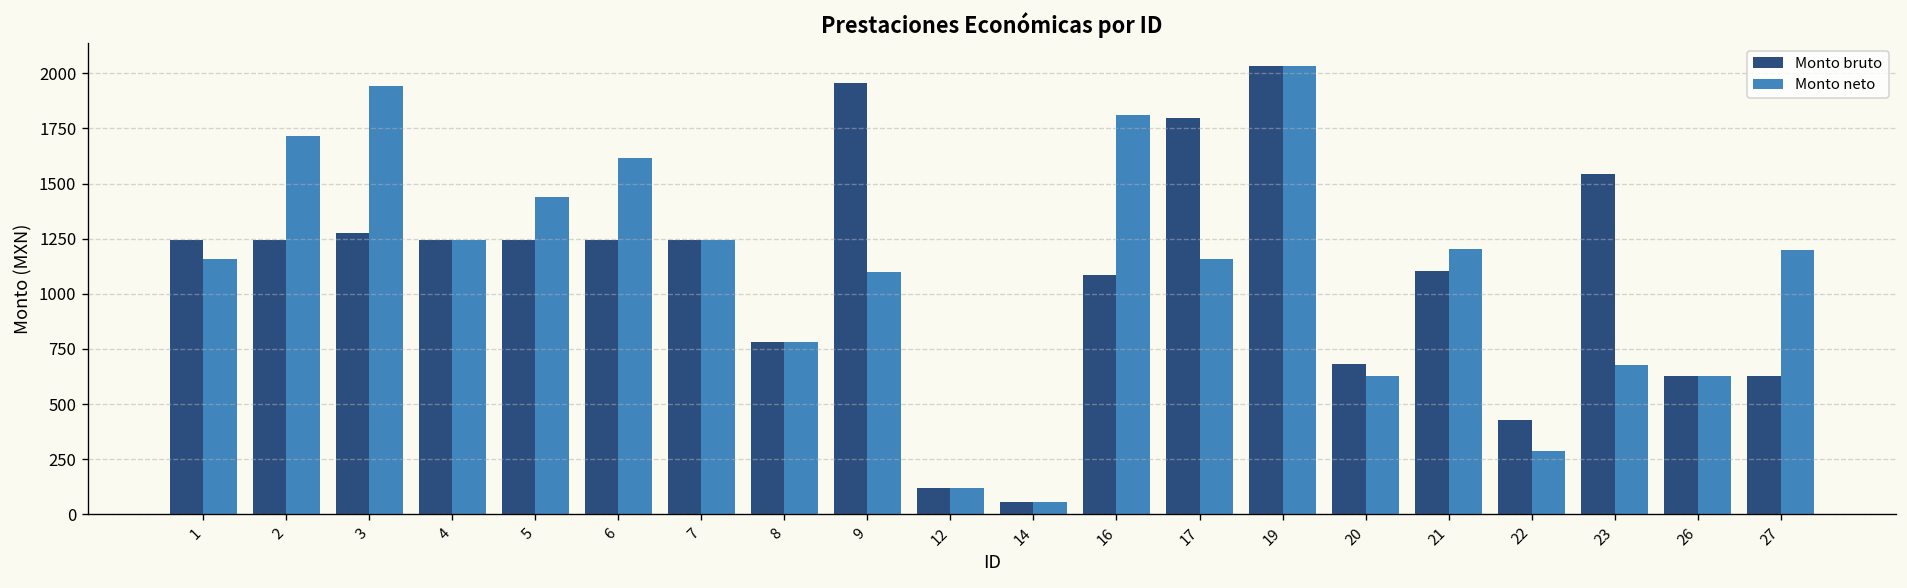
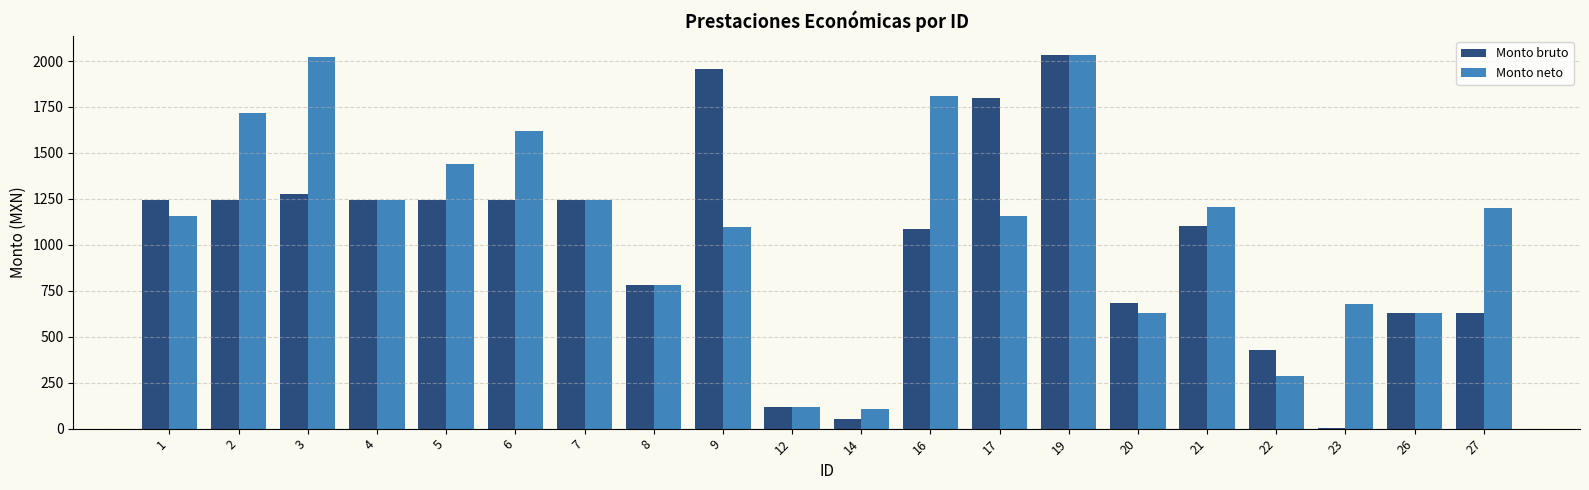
  {
    "Monto bruto": {
      "1": 1250,
      "2": 1250,
      "3": 1270,
      "4": 1250,
      "5": 1250,
      "6": 1250,
      "7": 1250,
      "8": 780,
      "9": 1960,
      "12": 120,
      "14": 50,
      "16": 1090,
      "17": 1800,
      "19": 2030,
      "20": 680,
      "21": 1100,
      "22": 430,
-     "23": 1540,
+     "23": 0,
      "26": 630,
      "27": 630
    },
    "Monto neto": {
      "1": 1160,
      "2": 1720,
-     "3": 1940,
+     "3": 2020,
      "4": 1250,
      "5": 1440,
      "6": 1620,
      "7": 1250,
      "8": 780,
      "9": 1100,
      "12": 120,
-     "14": 50,
+     "14": 110,
      "16": 1810,
      "17": 1160,
      "19": 2030,
      "20": 630,
      "21": 1200,
      "22": 290,
      "23": 680,
      "26": 630,
      "27": 1200
    }
  }
